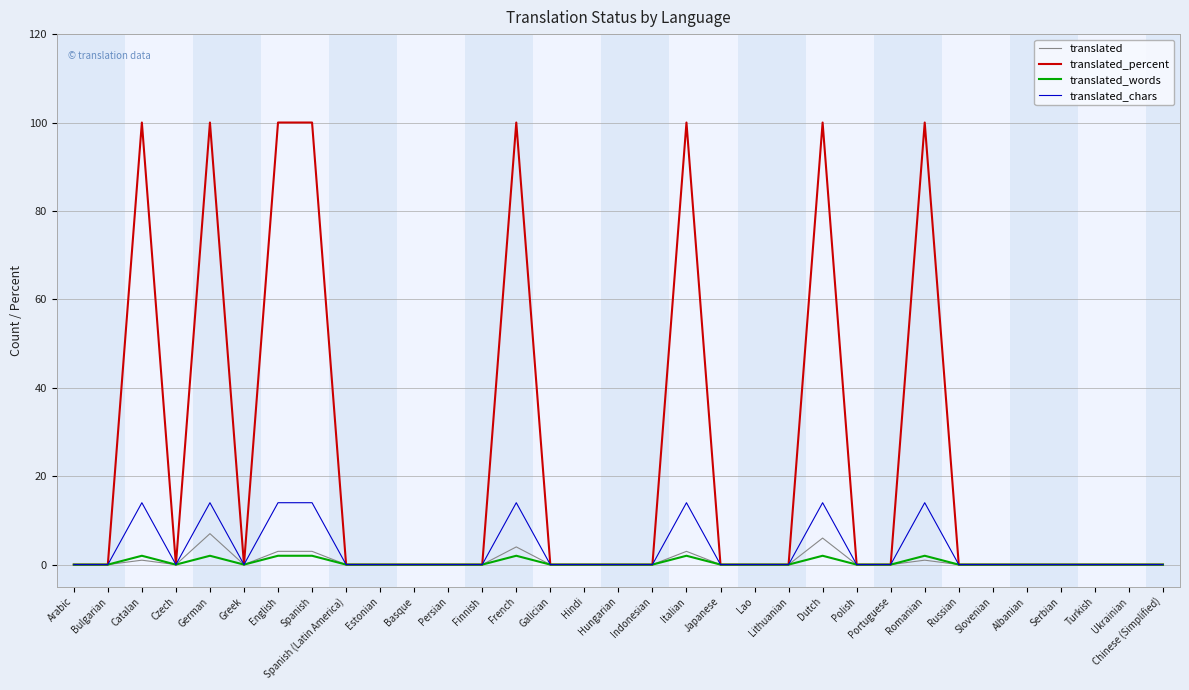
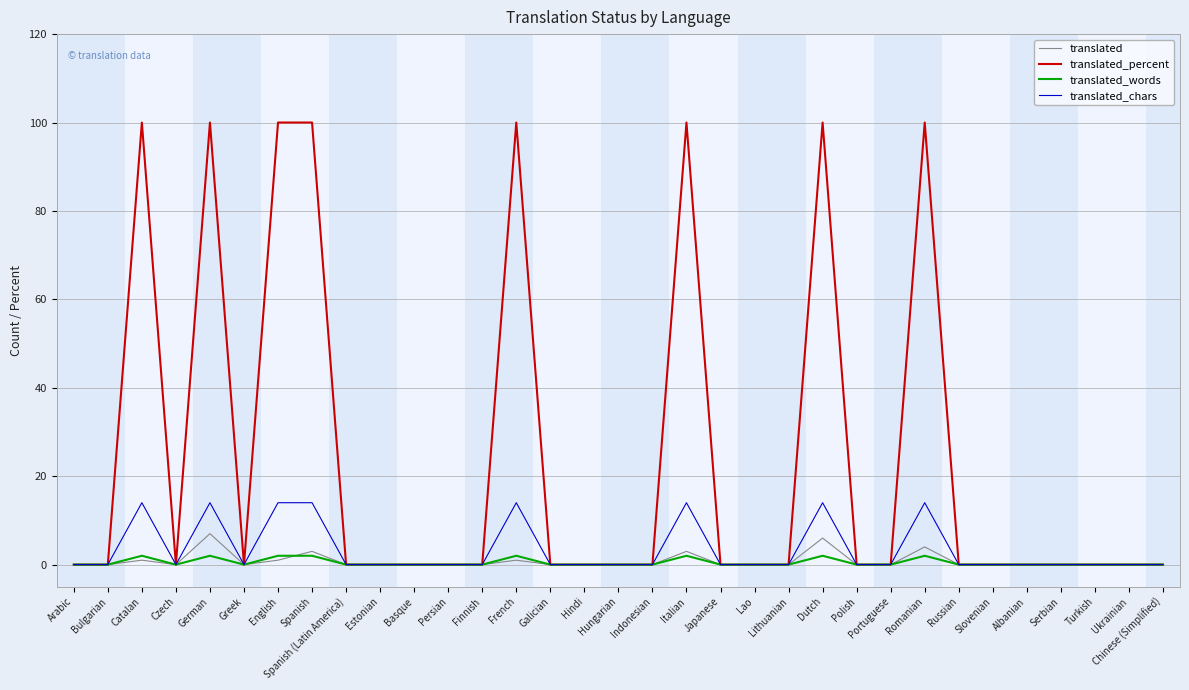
  {
    "translated": {
      "Catalan": 1,
      "German": 7,
-     "English": 3,
+     "English": 1,
      "Spanish": 3,
-     "French": 4,
+     "French": 1,
      "Italian": 3,
      "Dutch": 6,
-     "Romanian": 1
+     "Romanian": 4
    },
    "translated_percent": {
      "Catalan": 100,
      "German": 100,
      "English": 100,
      "Spanish": 100,
      "French": 100,
      "Italian": 100,
      "Dutch": 100,
      "Romanian": 100
    },
    "translated_words": {
      "Catalan": 2,
      "German": 2,
      "English": 2,
      "Spanish": 2,
      "French": 2,
      "Italian": 2,
      "Dutch": 2,
      "Romanian": 2
    },
    "translated_chars": {
      "Catalan": 14,
      "German": 14,
      "English": 14,
      "Spanish": 14,
      "French": 14,
      "Italian": 14,
      "Dutch": 14,
      "Romanian": 14
    }
  }
